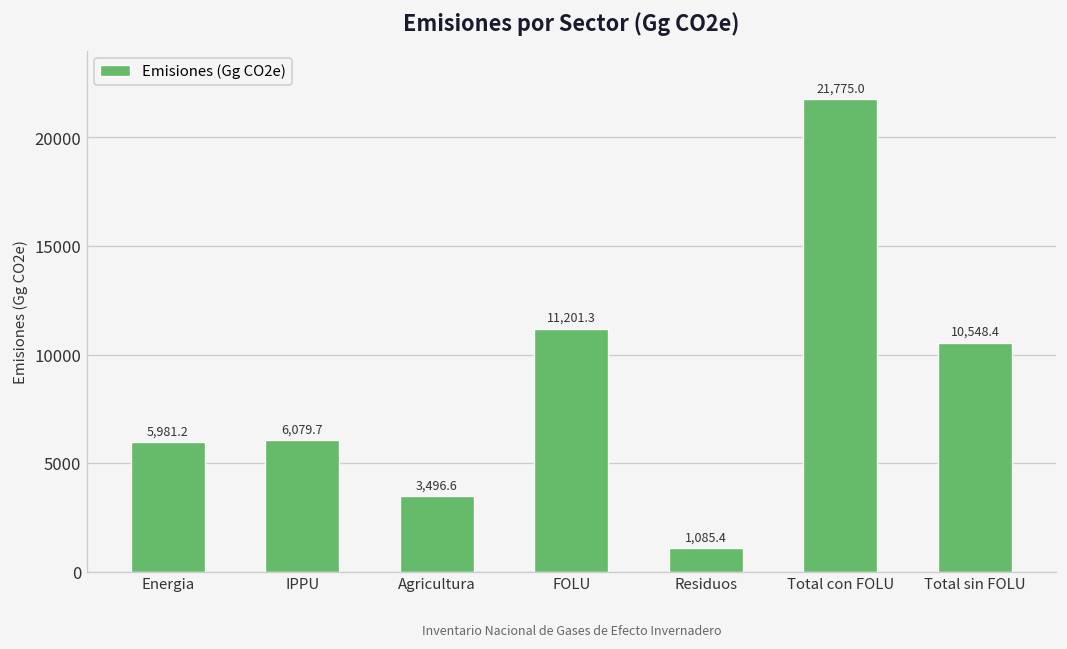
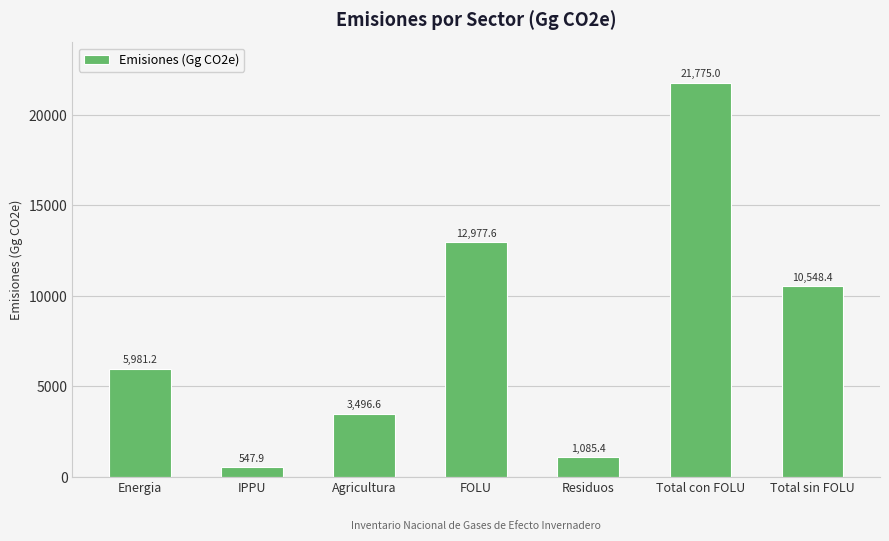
  {
    "Energia": "5,981.2",
-   "IPPU": "6,079.7",
+   "IPPU": "547.9",
    "Agricultura": "3,496.6",
-   "FOLU": "11,201.3",
+   "FOLU": "12,977.6",
    "Residuos": "1,085.4",
    "Total con FOLU": "21,775.0",
    "Total sin FOLU": "10,548.4"
  }
